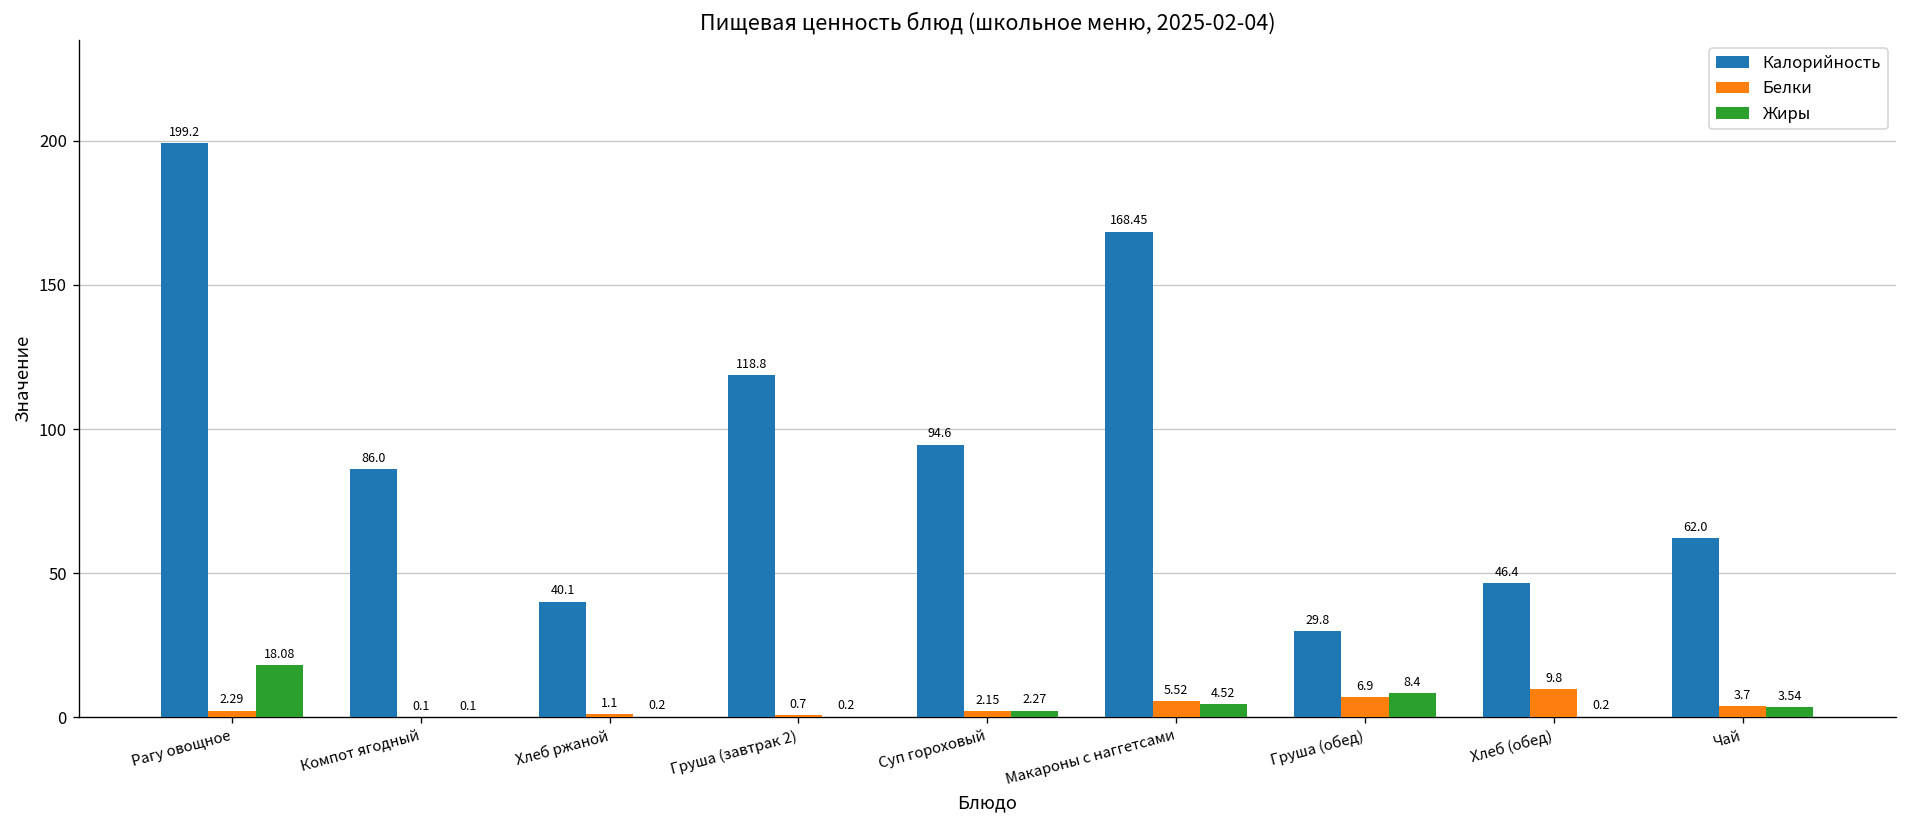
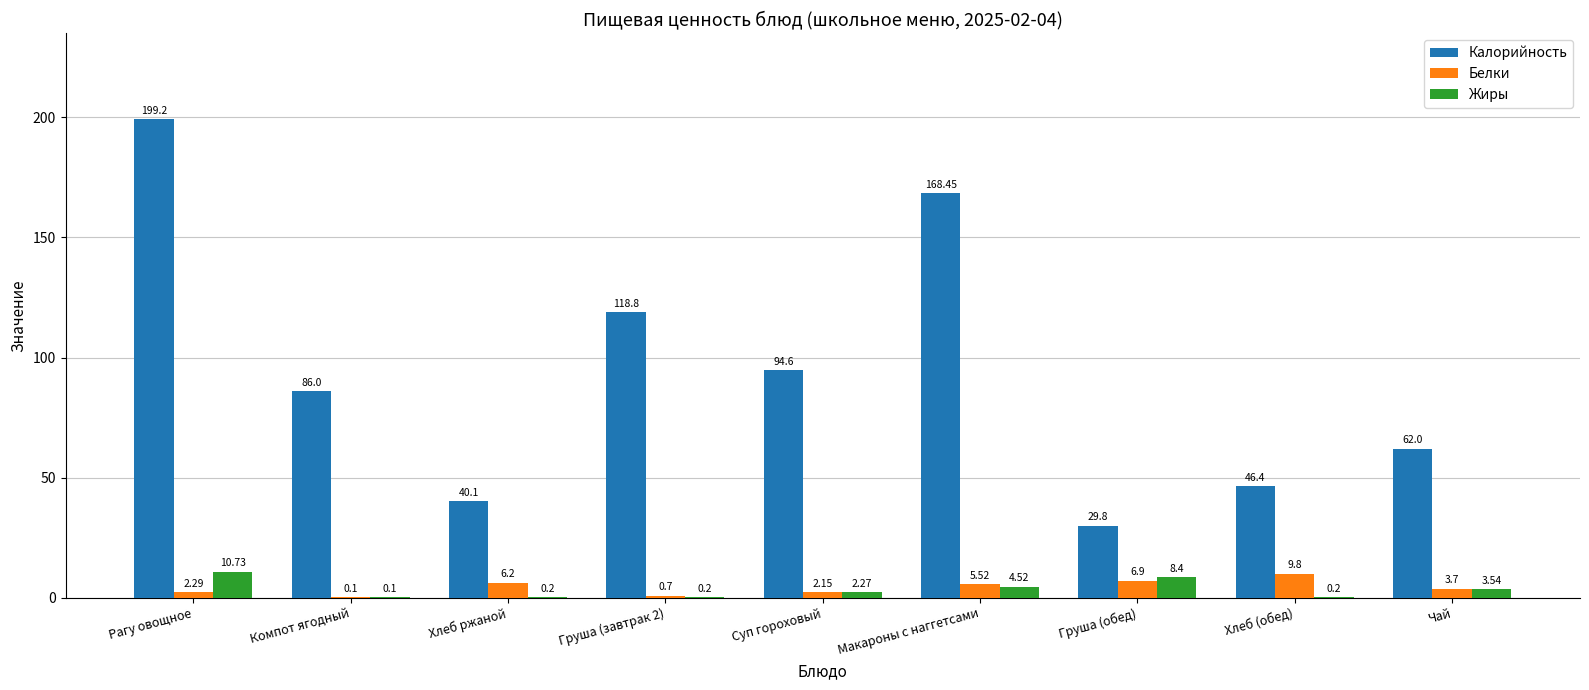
  {
    "Калорийность": {
      "Рагу овощное": 199.2,
      "Компот ягодный": 86.0,
      "Хлеб ржаной": 40.1,
      "Груша (завтрак 2)": 118.8,
      "Суп гороховый": 94.6,
      "Макароны с наггетсами": 168.45,
      "Груша (обед)": 29.8,
      "Хлеб (обед)": 46.4,
      "Чай": 62.0
    },
    "Белки": {
      "Рагу овощное": 2.29,
      "Компот ягодный": 0.1,
-     "Хлеб ржаной": 1.1,
+     "Хлеб ржаной": 6.2,
      "Груша (завтрак 2)": 0.7,
      "Суп гороховый": 2.15,
      "Макароны с наггетсами": 5.52,
      "Груша (обед)": 6.9,
      "Хлеб (обед)": 9.8,
      "Чай": 3.7
    },
    "Жиры": {
-     "Рагу овощное": 18.08,
+     "Рагу овощное": 10.73,
      "Компот ягодный": 0.1,
      "Хлеб ржаной": 0.2,
      "Груша (завтрак 2)": 0.2,
      "Суп гороховый": 2.27,
      "Макароны с наггетсами": 4.52,
      "Груша (обед)": 8.4,
      "Хлеб (обед)": 0.2,
      "Чай": 3.54
    }
  }
